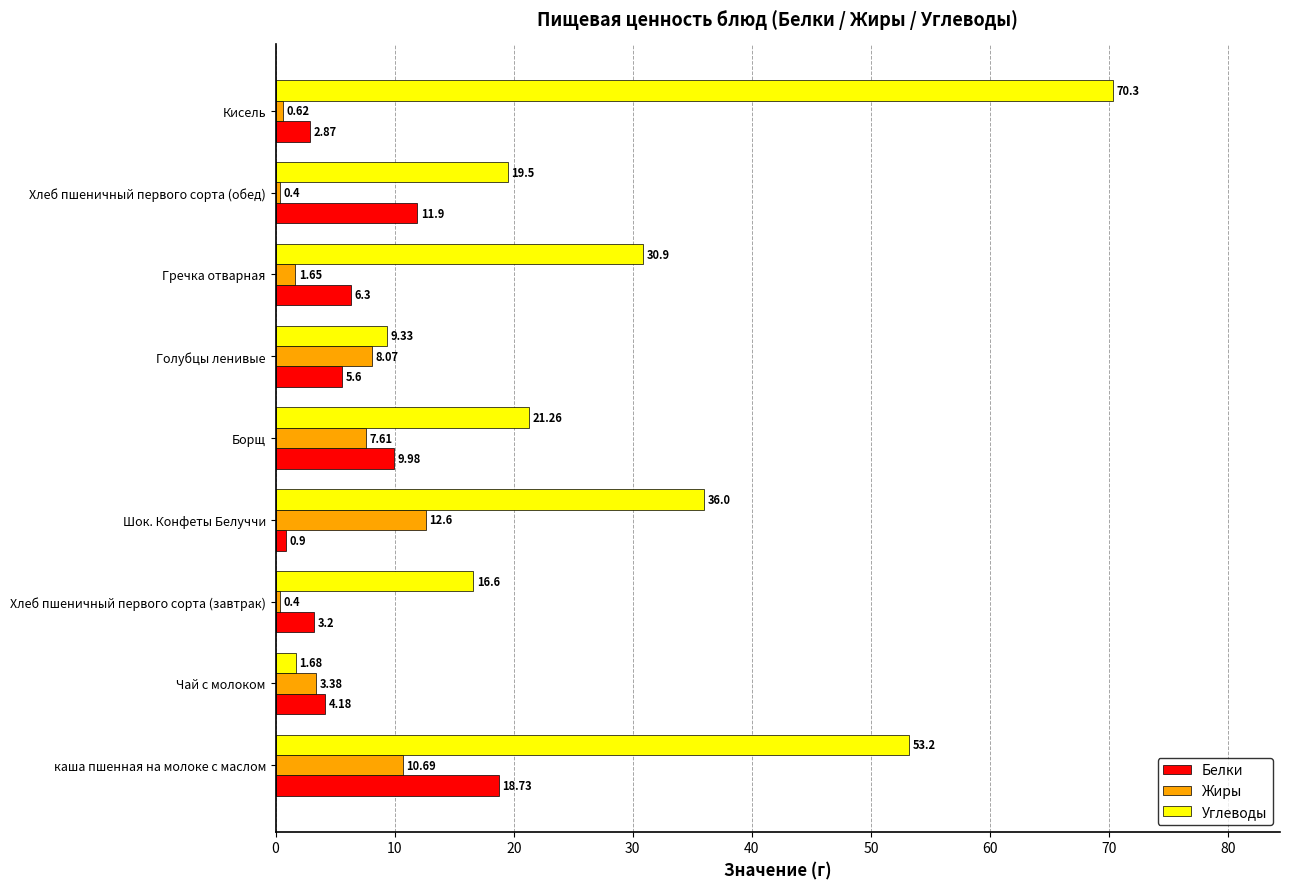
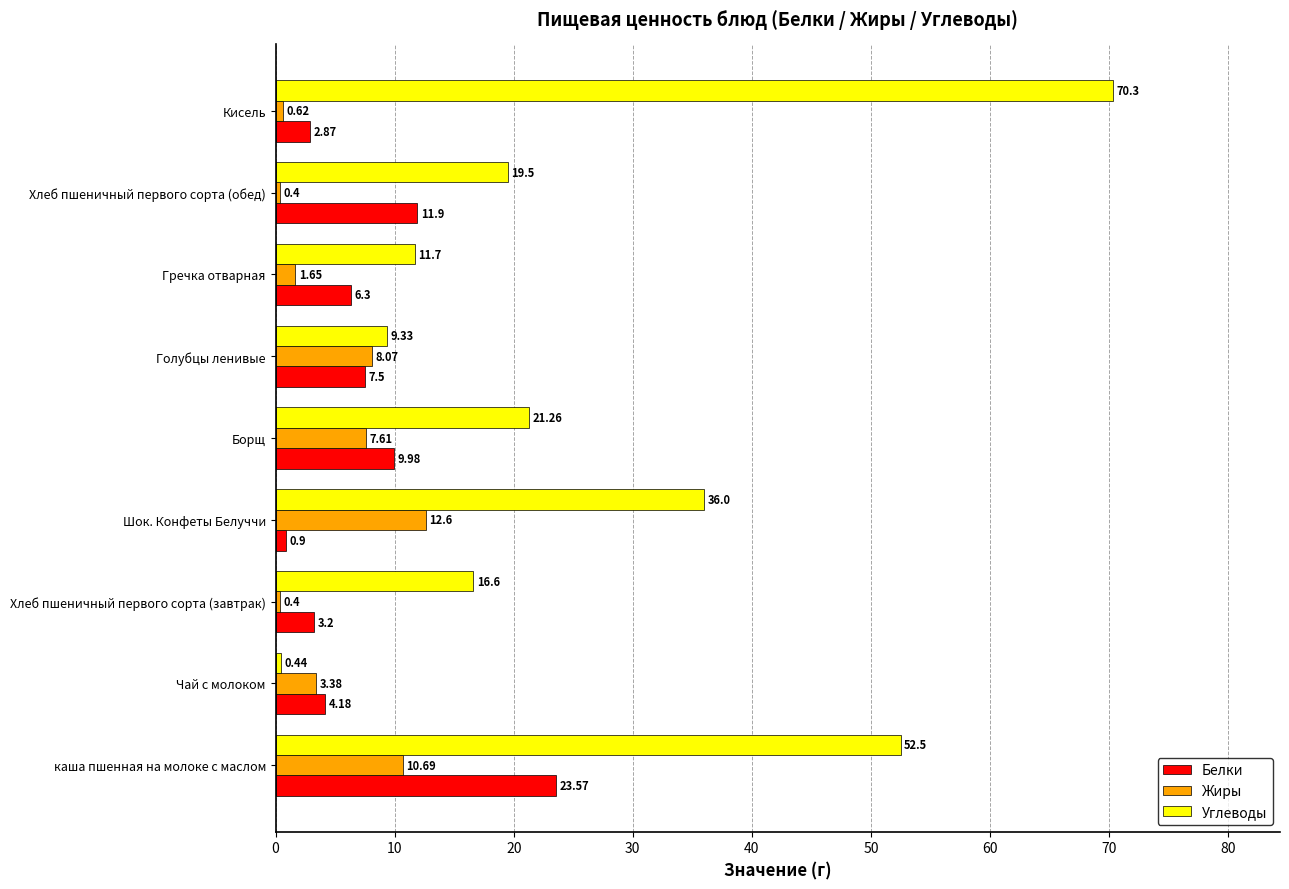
  {
    "Белки": {
      "Кисель": 2.87,
      "Хлеб пшеничный первого сорта (обед)": 11.9,
      "Гречка отварная": 6.3,
-     "Голубцы ленивые": 5.6,
+     "Голубцы ленивые": 7.5,
      "Борщ": 9.98,
      "Шок. Конфеты Белуччи": 0.9,
      "Хлеб пшеничный первого сорта (завтрак)": 3.2,
      "Чай с молоком": 4.18,
-     "каша пшенная на молоке с маслом": 18.73
+     "каша пшенная на молоке с маслом": 23.57
    },
    "Жиры": {
      "Кисель": 0.62,
      "Хлеб пшеничный первого сорта (обед)": 0.4,
      "Гречка отварная": 1.65,
      "Голубцы ленивые": 8.07,
      "Борщ": 7.61,
      "Шок. Конфеты Белуччи": 12.6,
      "Хлеб пшеничный первого сорта (завтрак)": 0.4,
      "Чай с молоком": 3.38,
      "каша пшенная на молоке с маслом": 10.69
    },
    "Углеводы": {
      "Кисель": 70.3,
      "Хлеб пшеничный первого сорта (обед)": 19.5,
-     "Гречка отварная": 30.9,
+     "Гречка отварная": 11.7,
      "Голубцы ленивые": 9.33,
      "Борщ": 21.26,
      "Шок. Конфеты Белуччи": 36.0,
      "Хлеб пшеничный первого сорта (завтрак)": 16.6,
-     "Чай с молоком": 1.68,
-     "каша пшенная на молоке с маслом": 53.2
+     "Чай с молоком": 0.44,
+     "каша пшенная на молоке с маслом": 52.5
    }
  }
